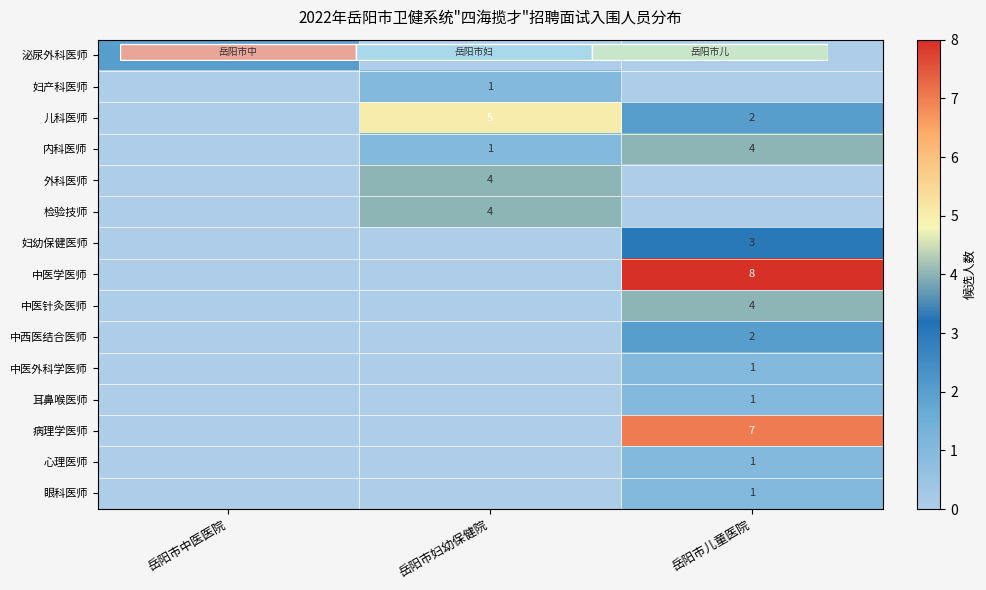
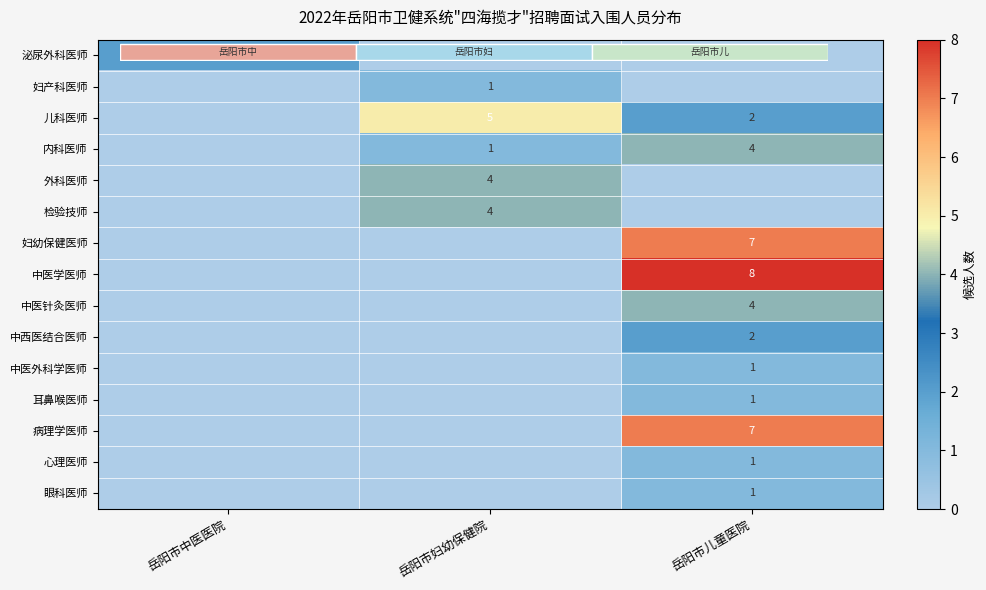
  {
    "2022年岳阳市卫健系统\"四海揽才\"招聘面试入围人员分布": {
      "泌尿外科医师": {
        "岳阳市中医医院": 2
      },
      "妇产科医师": {
        "岳阳市妇幼保健院": 1
      },
      "儿科医师": {
        "岳阳市妇幼保健院": 5,
        "岳阳市儿童医院": 2
      },
      "内科医师": {
        "岳阳市妇幼保健院": 1,
        "岳阳市儿童医院": 4
      },
      "外科医师": {
        "岳阳市妇幼保健院": 4
      },
      "检验技师": {
        "岳阳市妇幼保健院": 4
      },
      "妇幼保健医师": {
-       "岳阳市儿童医院": 3
+       "岳阳市儿童医院": 7
      },
      "中医学医师": {
        "岳阳市儿童医院": 8
      },
      "中医针灸医师": {
        "岳阳市儿童医院": 4
      },
      "中西医结合医师": {
        "岳阳市儿童医院": 2
      },
      "中医外科学医师": {
        "岳阳市儿童医院": 1
      },
      "耳鼻喉医师": {
        "岳阳市儿童医院": 1
      },
      "病理学医师": {
        "岳阳市儿童医院": 7
      },
      "心理医师": {
        "岳阳市儿童医院": 1
      },
      "眼科医师": {
        "岳阳市儿童医院": 1
      }
    }
  }
